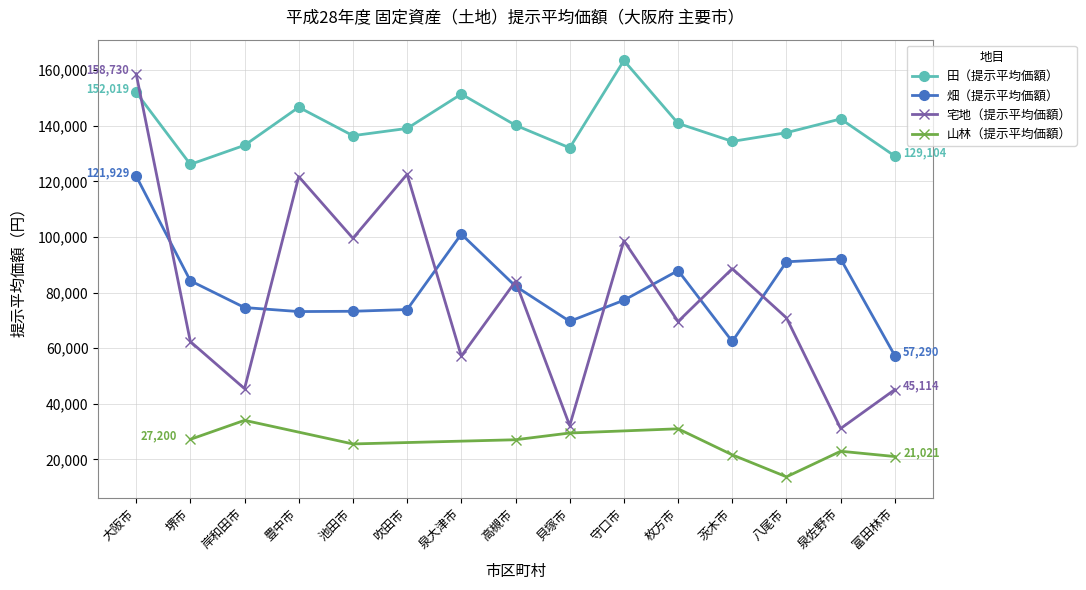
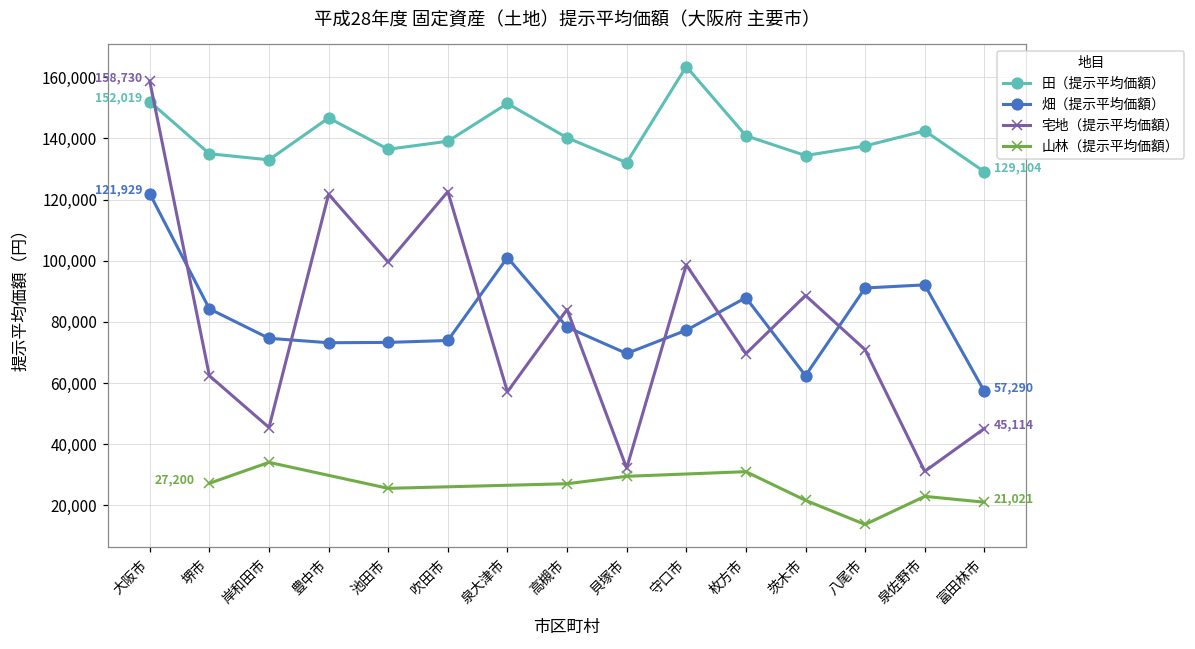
  {
    "田（提示平均価額）": {
-     "堺市": "126,000",
+     "堺市": "135,000",
      "岸和田市": "133,000",
      "豊中市": "147,000",
      "池田市": "136,000",
      "吹田市": "139,000",
      "泉大津市": "151,000",
      "高槻市": "140,000",
      "貝塚市": "132,000",
      "守口市": "164,000",
      "枚方市": "141,000",
      "茨木市": "134,000",
      "八尾市": "138,000",
      "泉佐野市": "142,000"
    },
    "畑（提示平均価額）": {
      "堺市": "84,000",
      "岸和田市": "75,000",
      "豊中市": "73,000",
      "池田市": "73,000",
      "吹田市": "74,000",
      "泉大津市": "101,000",
-     "高槻市": "82,000",
+     "高槻市": "78,000",
      "貝塚市": "70,000",
      "守口市": "77,000",
      "枚方市": "88,000",
      "茨木市": "62,000",
      "八尾市": "91,000",
      "泉佐野市": "92,000"
    },
    "宅地（提示平均価額）": {
      "大阪市": "158,730",
      "富田林市": "45,114"
    },
    "山林（提示平均価額）": {
      "堺市": "27,200",
      "富田林市": "21,021"
    }
  }
